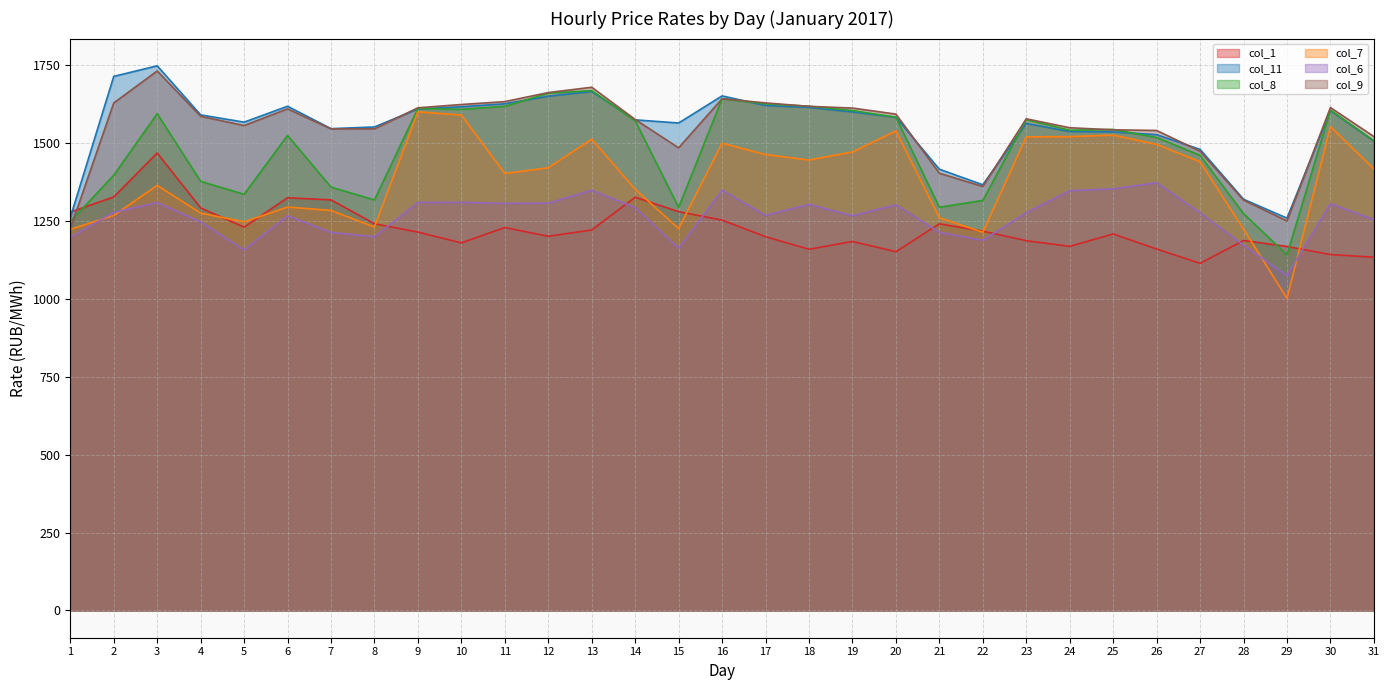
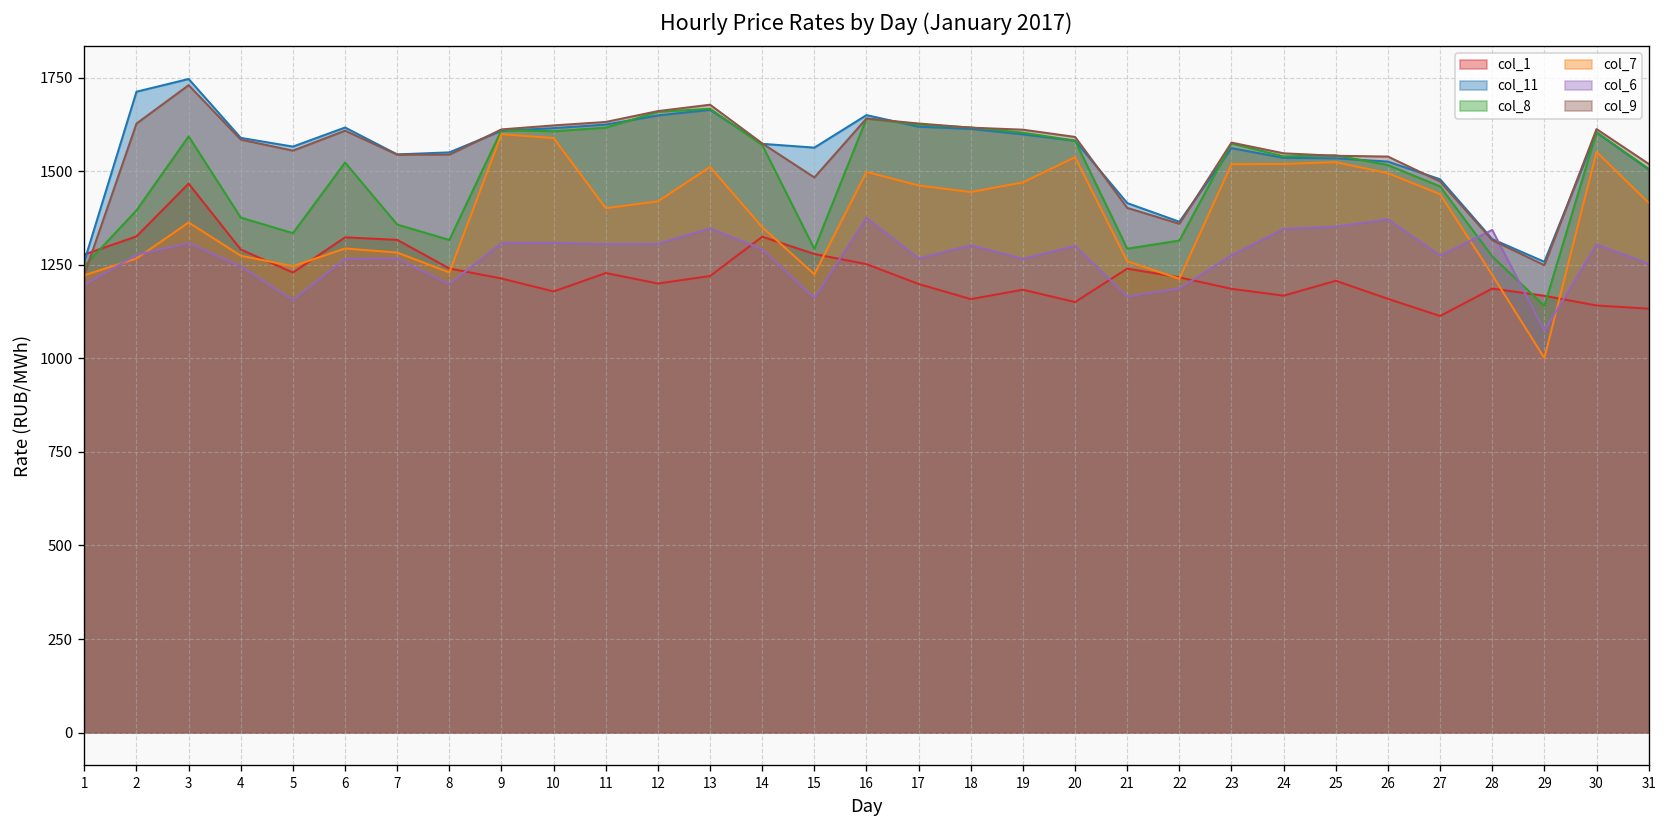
  {
    "col_11": {
      "1": 1260,
      "2": 1710,
      "3": 1750,
      "5": 1570,
      "6": 1620,
      "12": 1650,
      "15": 1560,
      "16": 1650,
      "21": 1410,
      "23": 1560,
      "26": 1530,
      "29": 1260
    },
    "col_8": {
      "1": 1250,
      "2": 1400,
      "3": 1590,
      "4": 1380,
      "5": 1330,
      "6": 1520,
      "7": 1360,
      "8": 1320,
      "10": 1610,
      "15": 1290,
      "21": 1290,
      "22": 1310,
      "26": 1520,
      "27": 1460,
      "28": 1270,
      "29": 1140
    },
    "col_6": {
      "1": 1200,
      "2": 1280,
      "3": 1310,
      "4": 1250,
      "5": 1160,
      "6": 1270,
-     "7": 1210,
+     "7": 1270,
      "8": 1200,
      "9": 1310,
      "10": 1310,
      "11": 1310,
      "12": 1310,
      "13": 1350,
      "14": 1290,
      "15": 1160,
-     "16": 1350,
+     "16": 1380,
      "17": 1270,
      "18": 1300,
      "19": 1270,
      "20": 1300,
-     "21": 1210,
+     "21": 1170,
      "22": 1190,
      "23": 1280,
      "24": 1350,
      "25": 1350,
      "26": 1370,
      "27": 1270,
-     "28": 1170,
+     "28": 1340,
      "29": 1070,
      "30": 1300,
      "31": 1250
    }
  }
